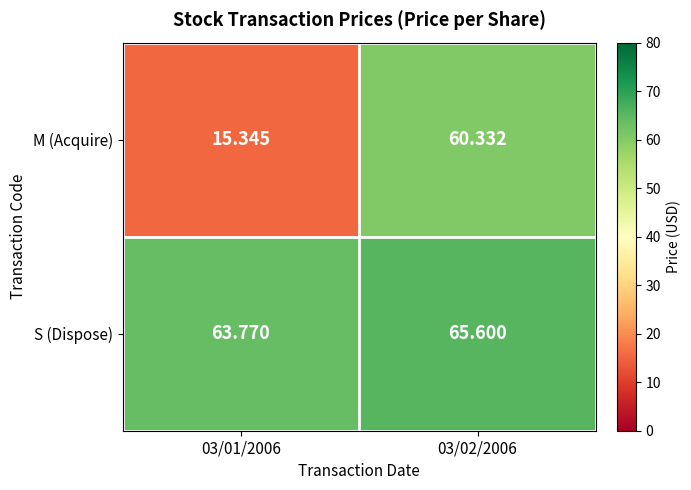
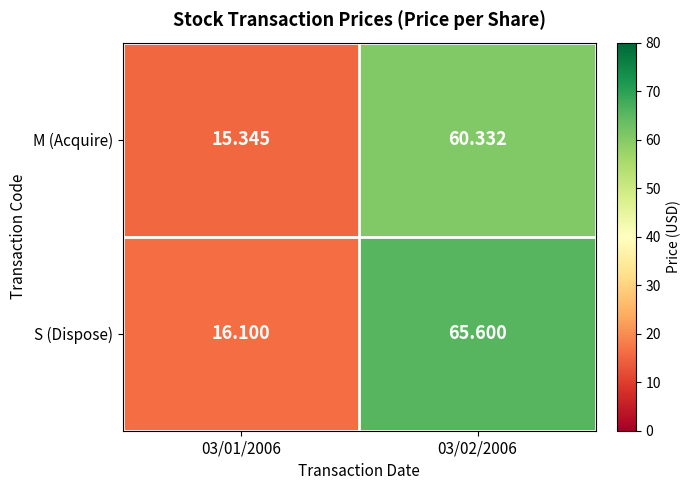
  {
    "M (Acquire)": {
      "03/01/2006": 15.345,
      "03/02/2006": 60.332
    },
    "S (Dispose)": {
-     "03/01/2006": 63.770,
+     "03/01/2006": 16.100,
      "03/02/2006": 65.600
    }
  }
